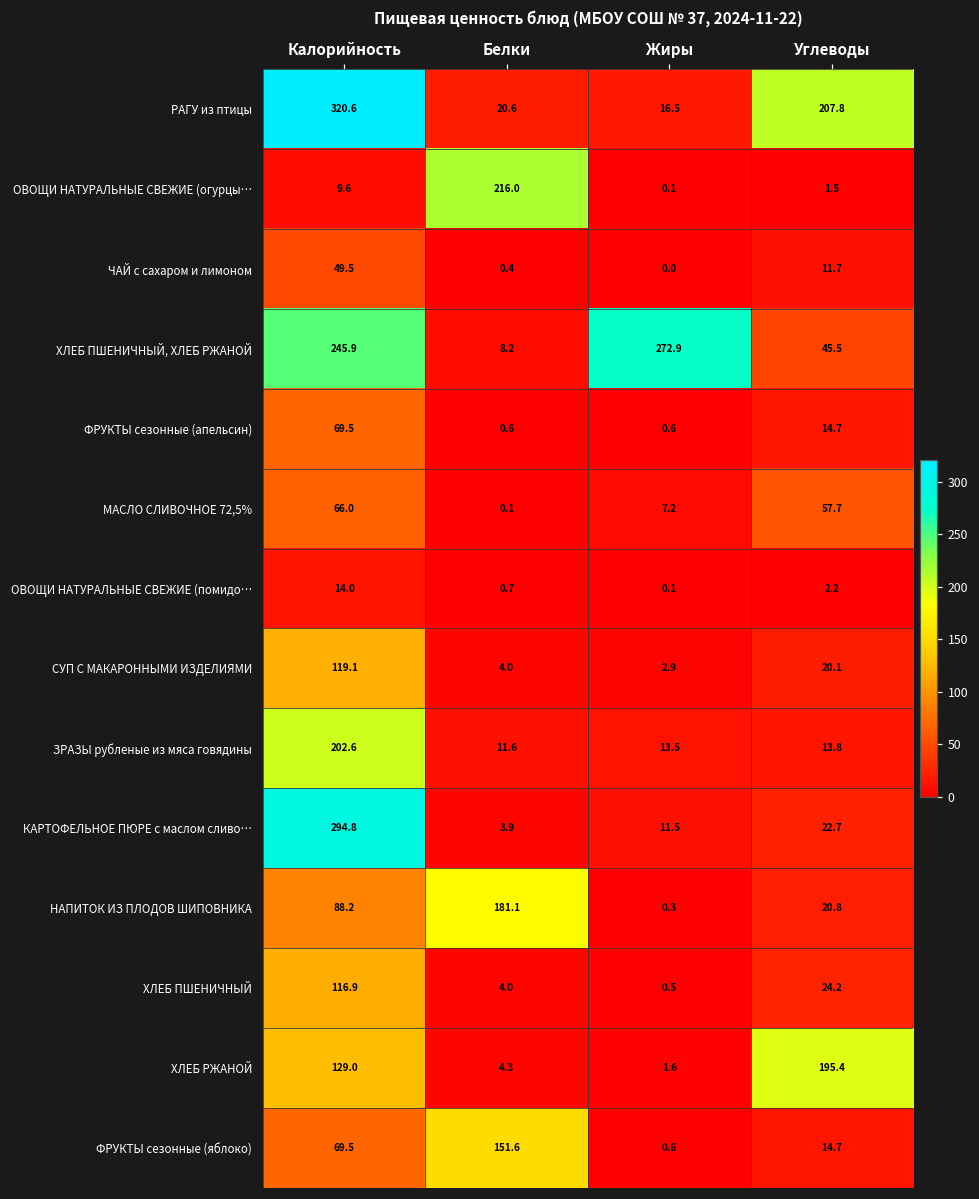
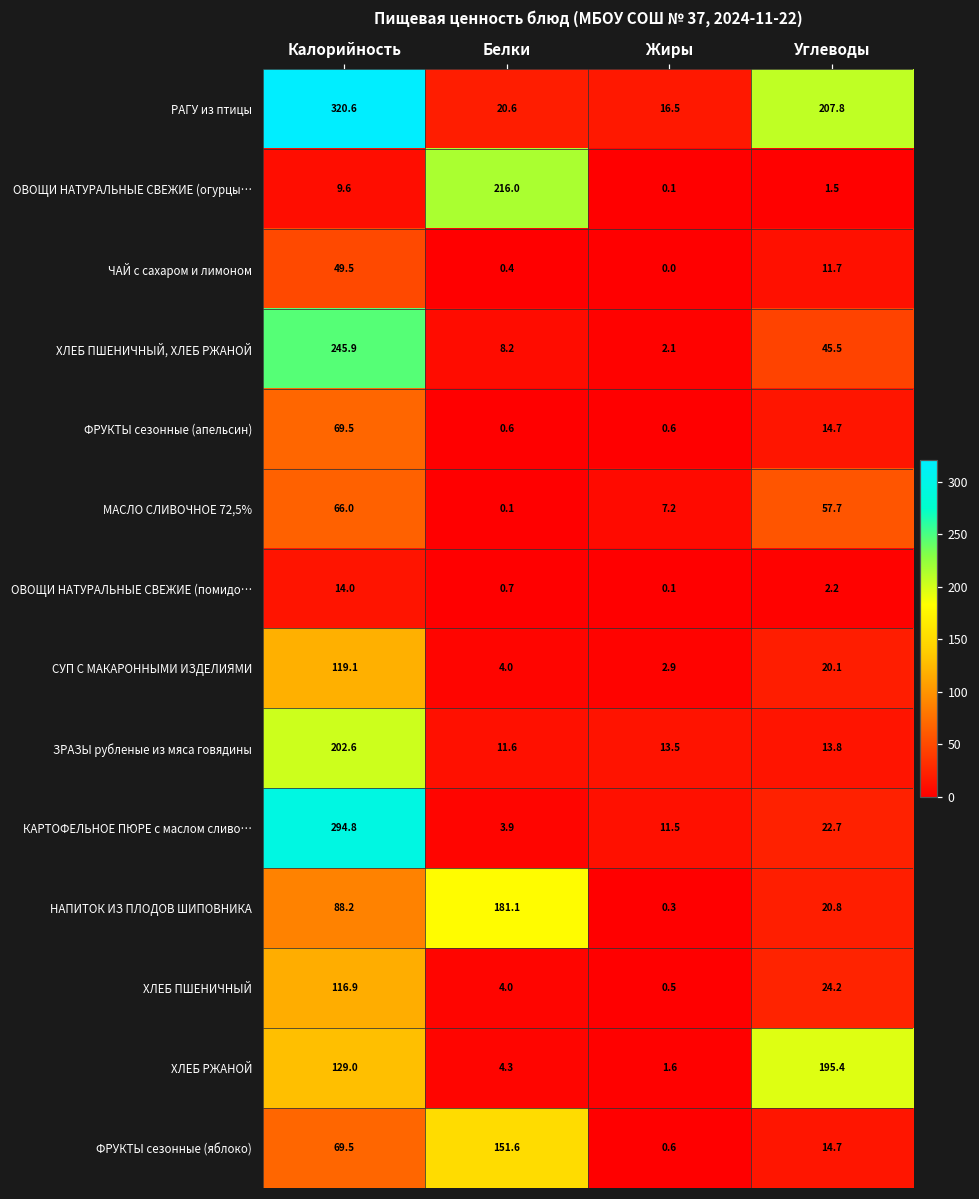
  {
    "РАГУ из птицы": {
      "Калорийность": 320.6,
      "Белки": 20.6,
      "Жиры": 16.5,
      "Углеводы": 207.8
    },
    "ОВОЩИ НАТУРАЛЬНЫЕ СВЕЖИЕ (огурцы…": {
      "Калорийность": 9.6,
      "Белки": 216.0,
      "Жиры": 0.1,
      "Углеводы": 1.5
    },
    "ЧАЙ с сахаром и лимоном": {
      "Калорийность": 49.5,
      "Белки": 0.4,
      "Жиры": 0.0,
      "Углеводы": 11.7
    },
    "ХЛЕБ ПШЕНИЧНЫЙ, ХЛЕБ РЖАНОЙ": {
      "Калорийность": 245.9,
      "Белки": 8.2,
-     "Жиры": 272.9,
+     "Жиры": 2.1,
      "Углеводы": 45.5
    },
    "ФРУКТЫ сезонные (апельсин)": {
      "Калорийность": 69.5,
      "Белки": 0.6,
      "Жиры": 0.6,
      "Углеводы": 14.7
    },
    "МАСЛО СЛИВОЧНОЕ 72,5%": {
      "Калорийность": 66.0,
      "Белки": 0.1,
      "Жиры": 7.2,
      "Углеводы": 57.7
    },
    "ОВОЩИ НАТУРАЛЬНЫЕ СВЕЖИЕ (помидо…": {
      "Калорийность": 14.0,
      "Белки": 0.7,
      "Жиры": 0.1,
      "Углеводы": 2.2
    },
    "СУП С МАКАРОННЫМИ ИЗДЕЛИЯМИ": {
      "Калорийность": 119.1,
      "Белки": 4.0,
      "Жиры": 2.9,
      "Углеводы": 20.1
    },
    "ЗРАЗЫ рубленые из мяса говядины": {
      "Калорийность": 202.6,
      "Белки": 11.6,
      "Жиры": 13.5,
      "Углеводы": 13.8
    },
    "КАРТОФЕЛЬНОЕ ПЮРЕ с маслом сливо…": {
      "Калорийность": 294.8,
      "Белки": 3.9,
      "Жиры": 11.5,
      "Углеводы": 22.7
    },
    "НАПИТОК ИЗ ПЛОДОВ ШИПОВНИКА": {
      "Калорийность": 88.2,
      "Белки": 181.1,
      "Жиры": 0.3,
      "Углеводы": 20.8
    },
    "ХЛЕБ ПШЕНИЧНЫЙ": {
      "Калорийность": 116.9,
      "Белки": 4.0,
      "Жиры": 0.5,
      "Углеводы": 24.2
    },
    "ХЛЕБ РЖАНОЙ": {
      "Калорийность": 129.0,
      "Белки": 4.3,
      "Жиры": 1.6,
      "Углеводы": 195.4
    },
    "ФРУКТЫ сезонные (яблоко)": {
      "Калорийность": 69.5,
      "Белки": 151.6,
      "Жиры": 0.6,
      "Углеводы": 14.7
    }
  }
